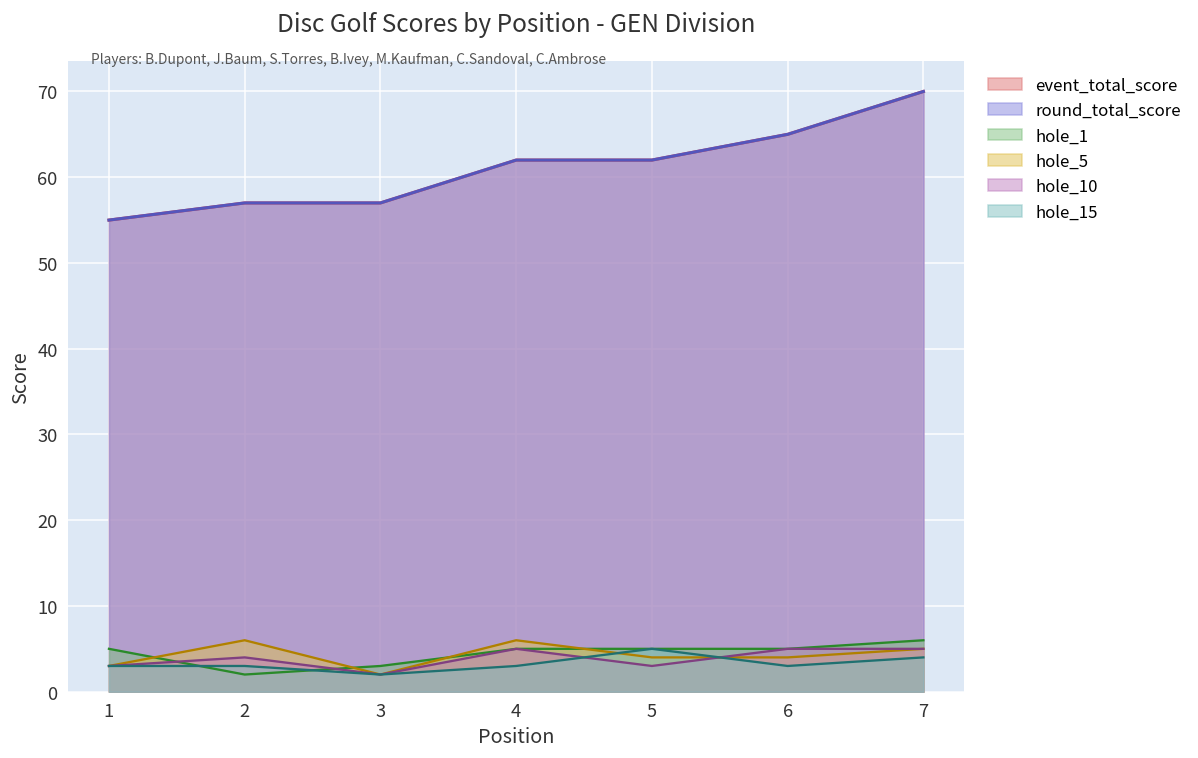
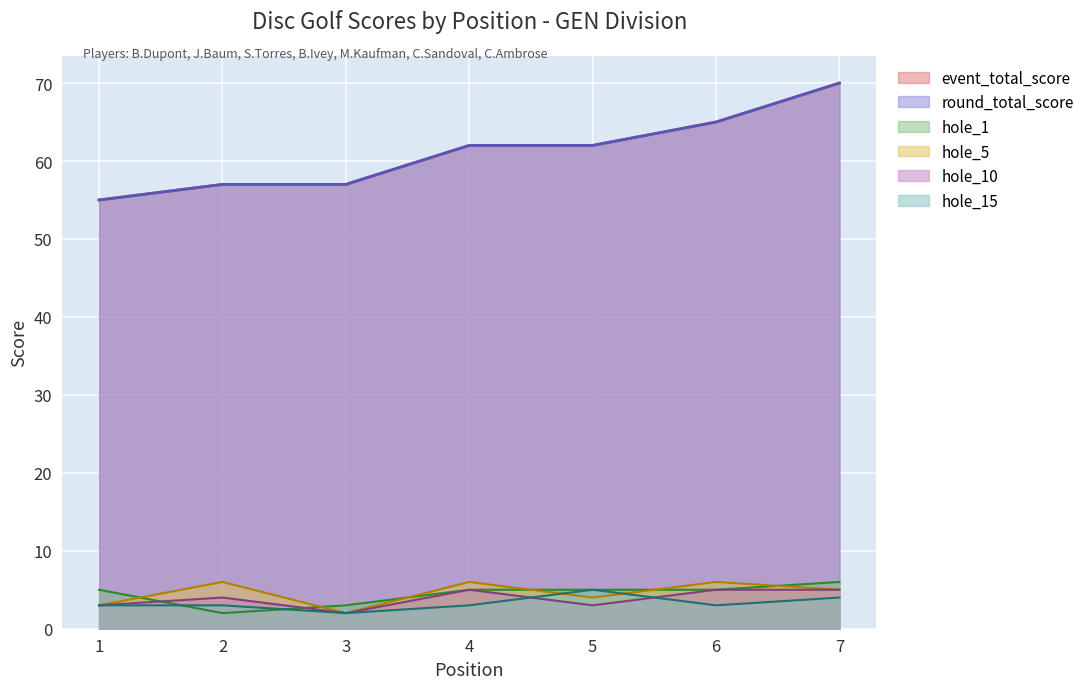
  {
    "hole_5": {
      "2": 6,
      "4": 6,
      "5": 4,
-     "6": 4
+     "6": 6
    }
  }
